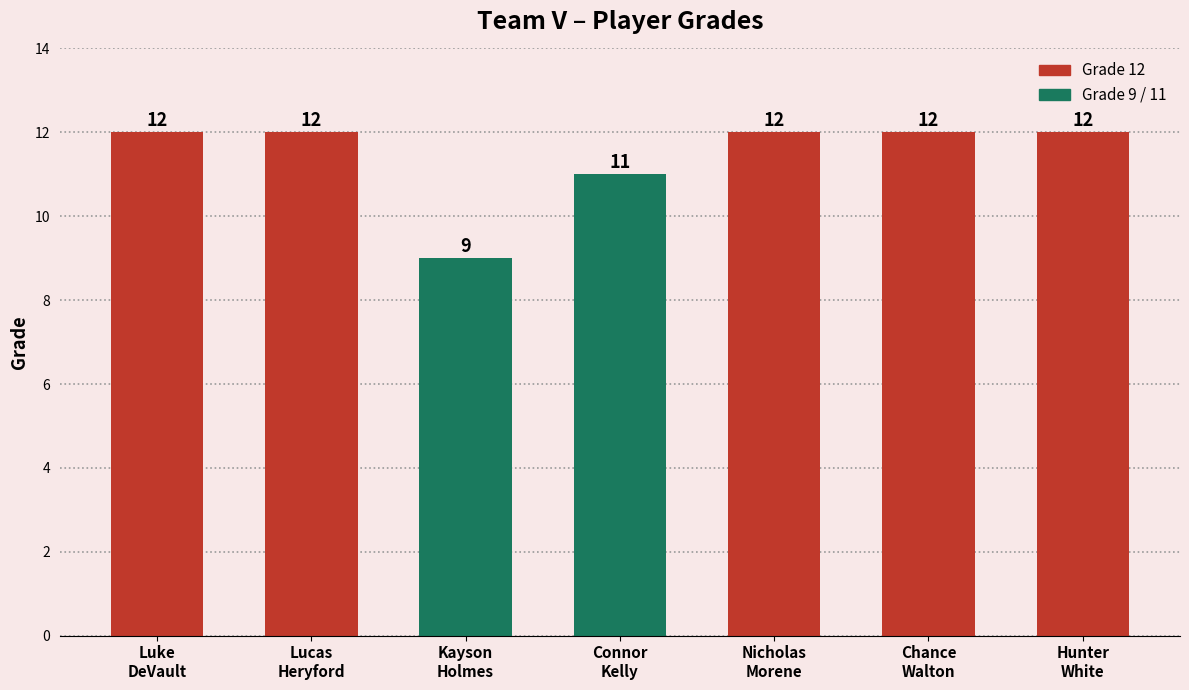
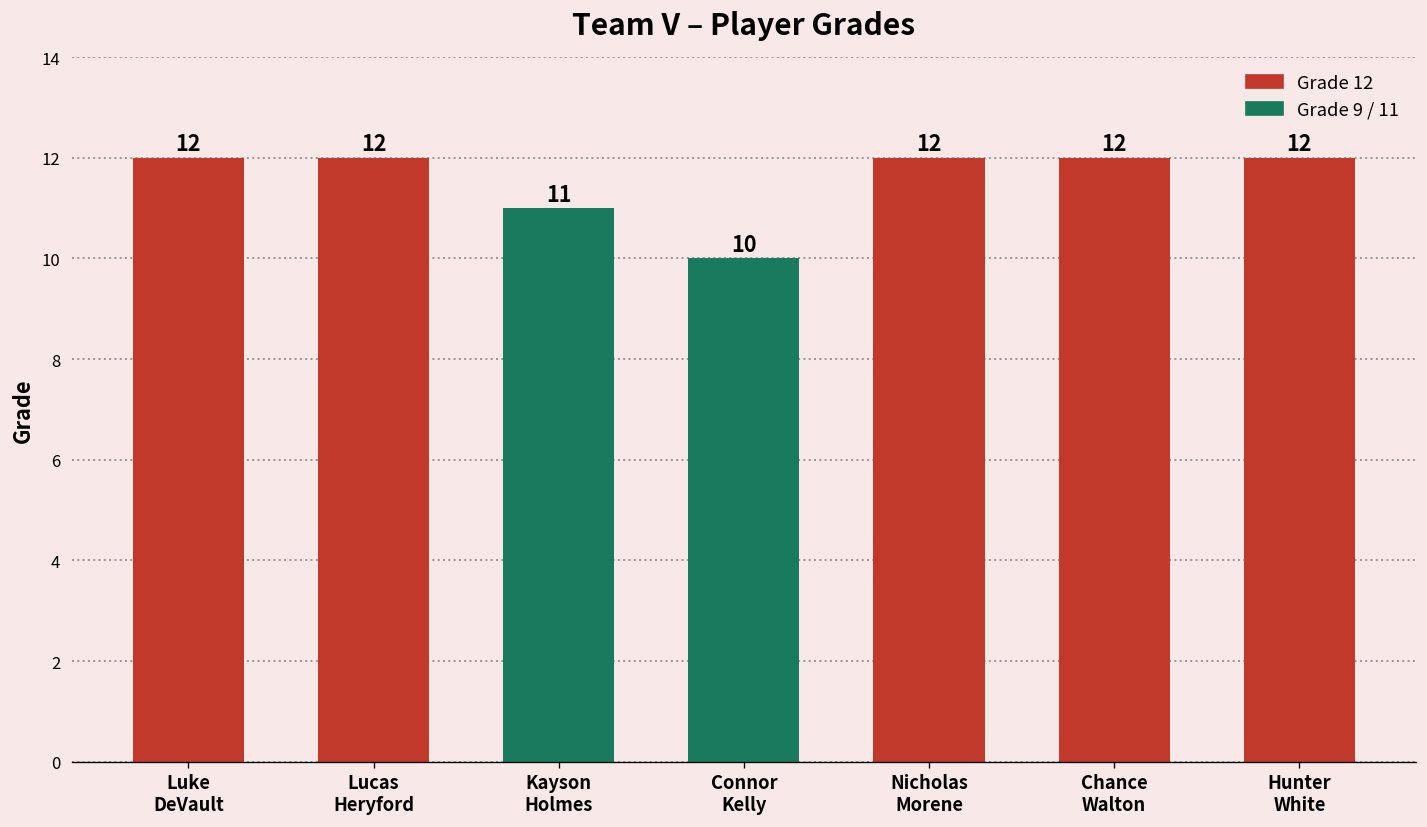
  {
    "Luke DeVault": 12,
    "Lucas Heryford": 12,
-   "Kayson Holmes": 9,
-   "Connor Kelly": 11,
+   "Kayson Holmes": 11,
+   "Connor Kelly": 10,
    "Nicholas Morene": 12,
    "Chance Walton": 12,
    "Hunter White": 12
  }
